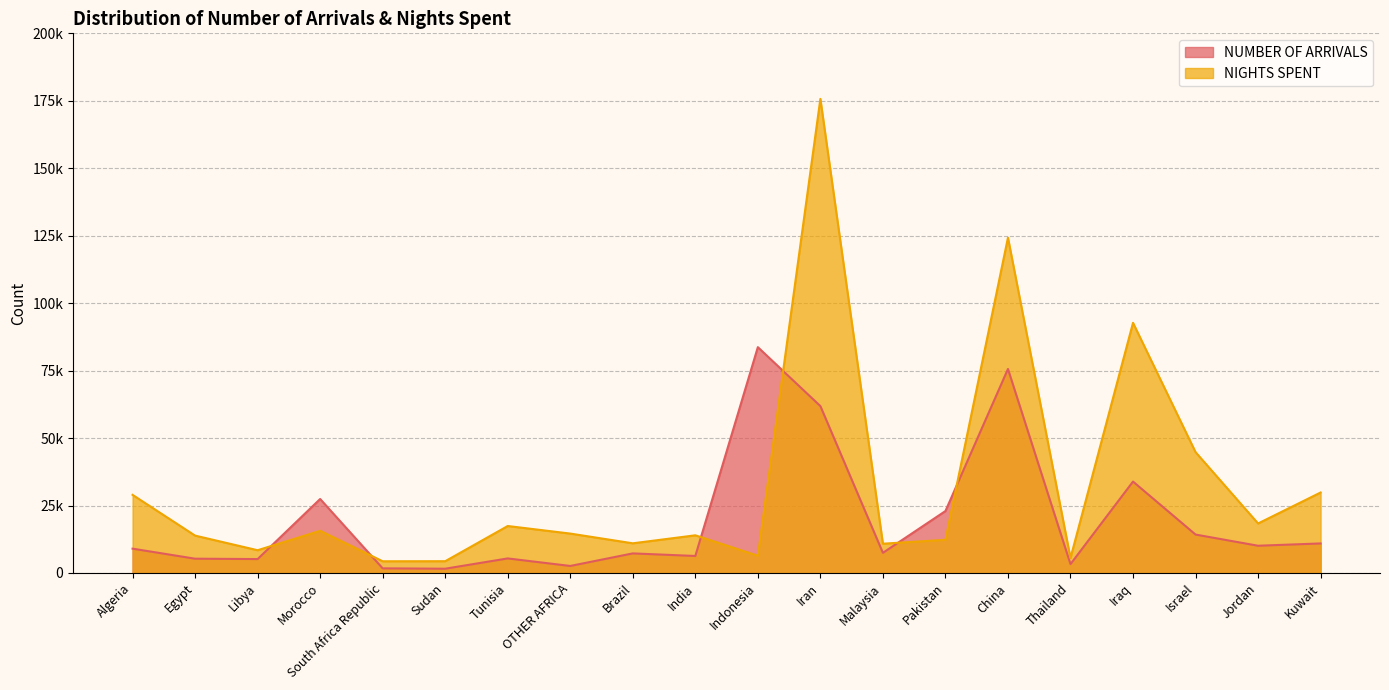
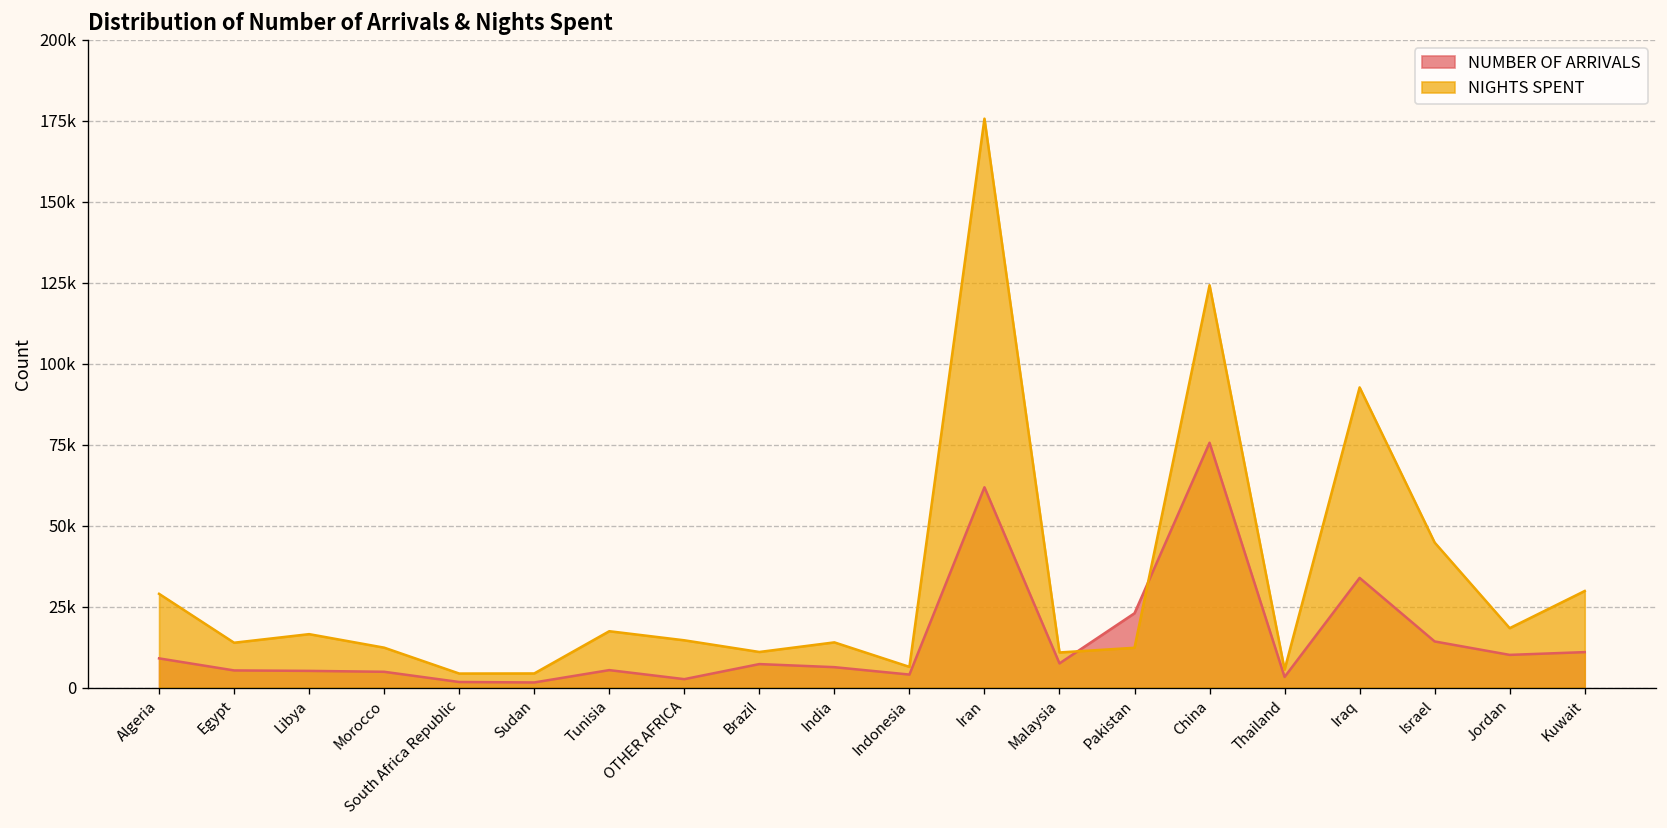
  {
    "NUMBER OF ARRIVALS": {
      "Algeria": 9000,
      "Egypt": 5000,
      "Libya": 5000,
-     "Morocco": 27000,
+     "Morocco": 5000,
      "South Africa Republic": 2000,
      "Sudan": 2000,
      "Tunisia": 5000,
      "OTHER AFRICA": 3000,
      "Brazil": 7000,
      "India": 6000,
-     "Indonesia": 84000,
+     "Indonesia": 4000,
      "Iran": 62000,
      "Malaysia": 7000,
      "Pakistan": 23000,
      "China": 76000,
      "Thailand": 3000,
      "Iraq": 34000,
      "Israel": 14000,
      "Jordan": 10000,
      "Kuwait": 11000
    },
    "NIGHTS SPENT": {
      "Algeria": 29000,
      "Egypt": 14000,
-     "Libya": 8000,
-     "Morocco": 16000,
+     "Libya": 16000,
+     "Morocco": 12000,
      "South Africa Republic": 4000,
      "Sudan": 4000,
      "Tunisia": 17000,
      "OTHER AFRICA": 15000,
      "Brazil": 11000,
      "India": 14000,
      "Indonesia": 6000,
      "Iran": 176000,
      "Malaysia": 11000,
      "Pakistan": 12000,
      "China": 124000,
      "Thailand": 6000,
      "Iraq": 93000,
      "Israel": 45000,
      "Jordan": 18000,
      "Kuwait": 30000
    }
  }
